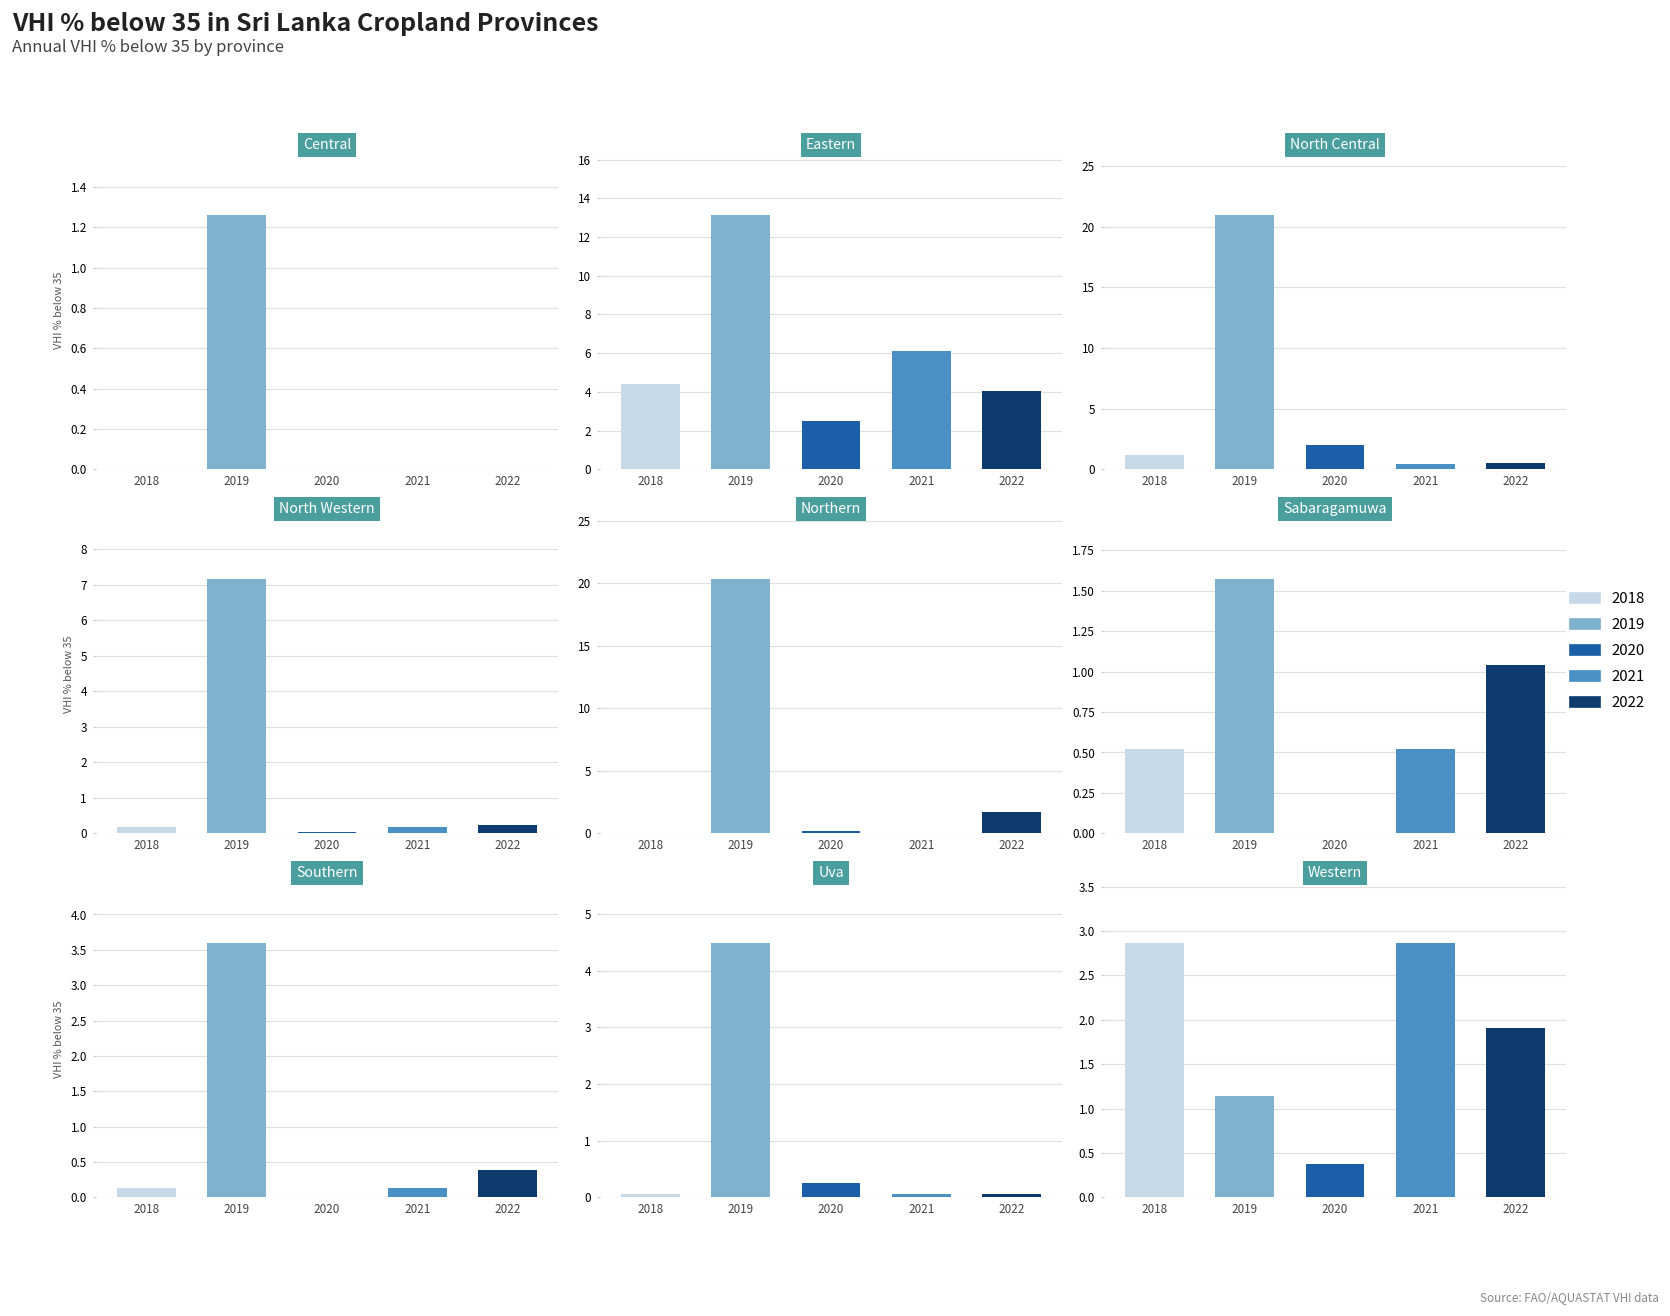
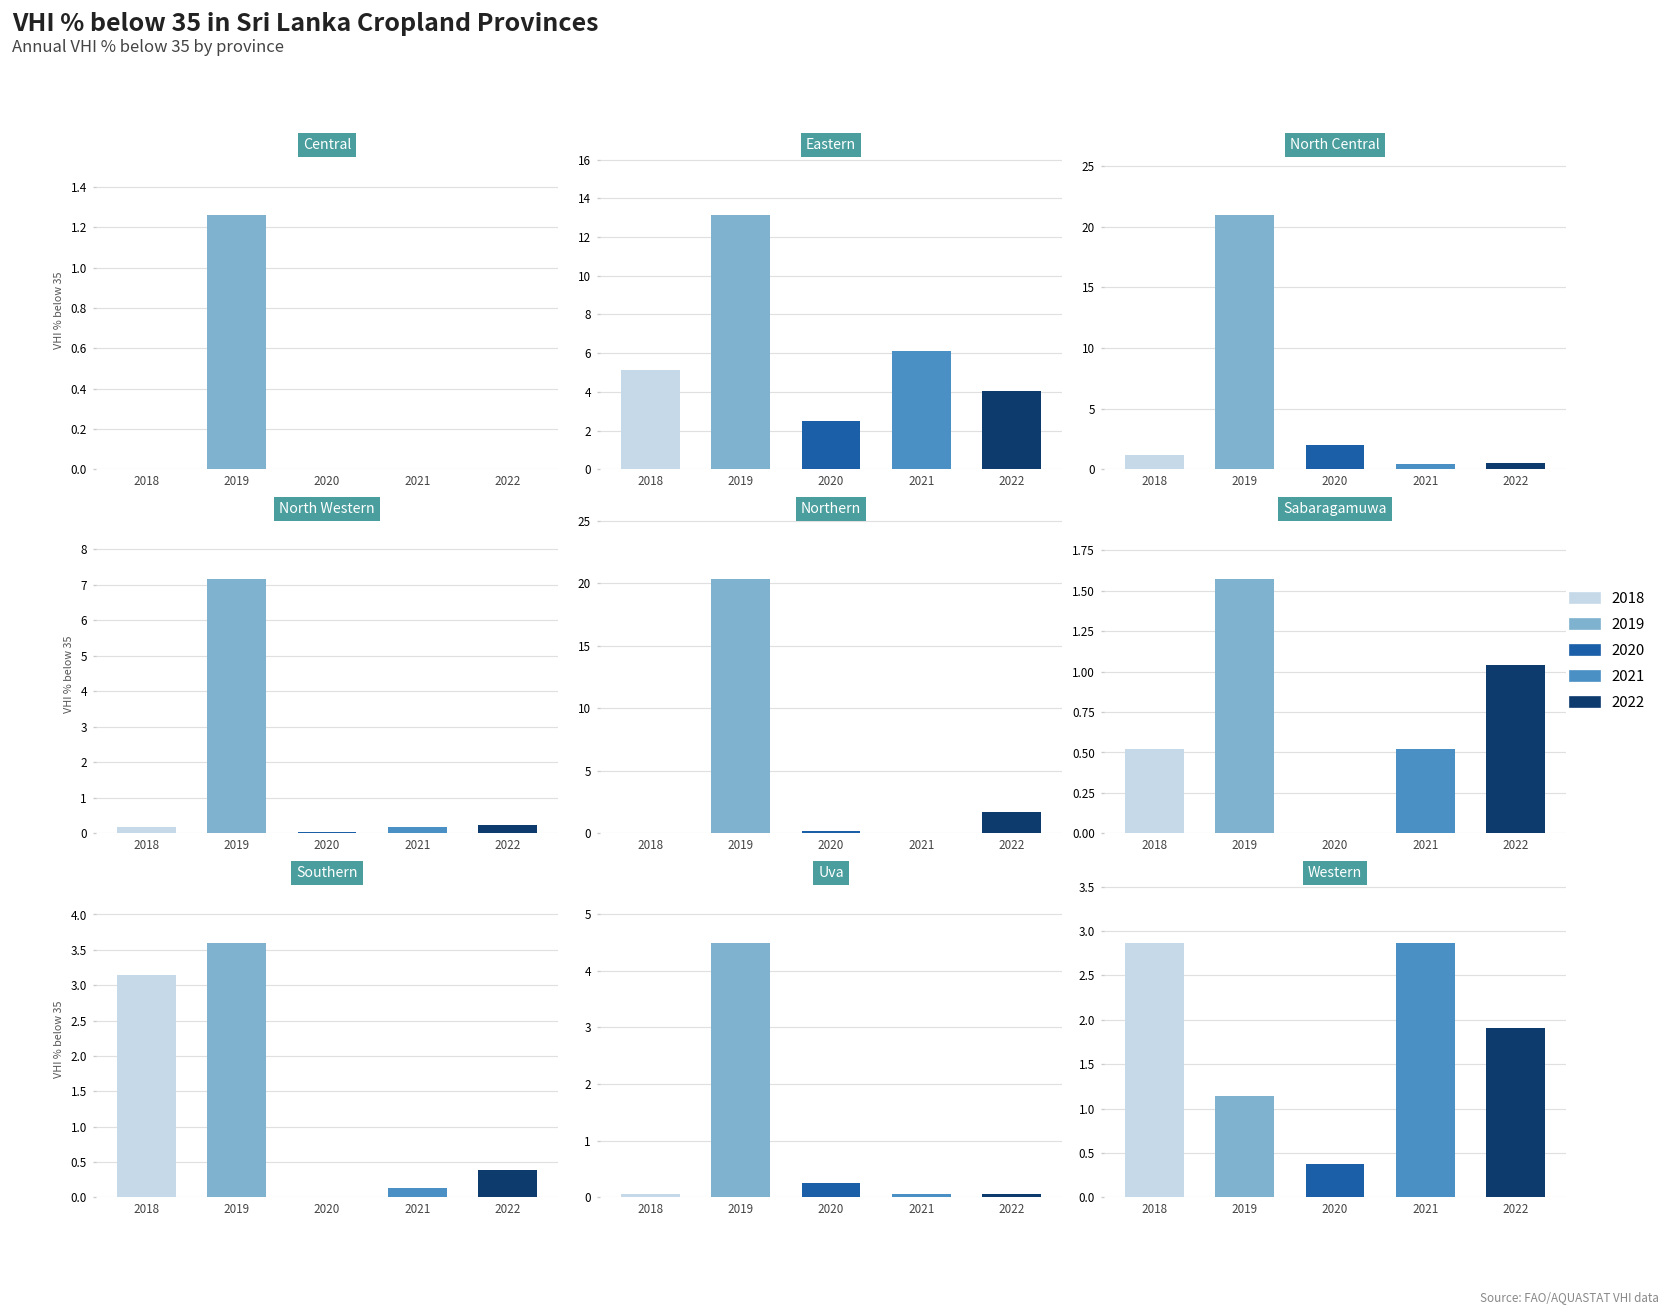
  {
    "Central": {
      "2018": 0.00,
      "2019": 1.26,
      "2020": 0.00,
      "2021": 0.00,
      "2022": 0.00
    },
    "Eastern": {
-     "2018": 4.4,
+     "2018": 5.1,
      "2019": 13.1,
      "2020": 2.5,
      "2021": 6.1,
      "2022": 4.0
    },
    "North Central": {
      "2018": 1.2,
      "2019": 21.0,
      "2020": 2.0,
      "2021": 0.5,
      "2022": 0.5
    },
    "North Western": {
      "2018": 0.2,
      "2019": 7.2,
      "2021": 0.2,
      "2022": 0.2
    },
    "Northern": {
      "2018": 0.0,
      "2019": 20.3,
      "2021": 0.0,
      "2022": 1.7
    },
    "Sabaragamuwa": {
      "2018": 0.52,
      "2019": 1.57,
      "2020": 0.00,
      "2021": 0.52,
      "2022": 1.04
    },
    "Southern": {
-     "2018": 0.1,
+     "2018": 3.2,
      "2019": 3.6,
      "2020": 0.0,
      "2021": 0.1,
      "2022": 0.4
    },
    "Uva": {
      "2018": 0.1,
      "2019": 4.5,
      "2020": 0.3,
      "2021": 0.1,
      "2022": 0.1
    },
    "Western": {
      "2018": 2.9,
      "2019": 1.1,
      "2020": 0.4,
      "2021": 2.9,
      "2022": 1.9
    }
  }
